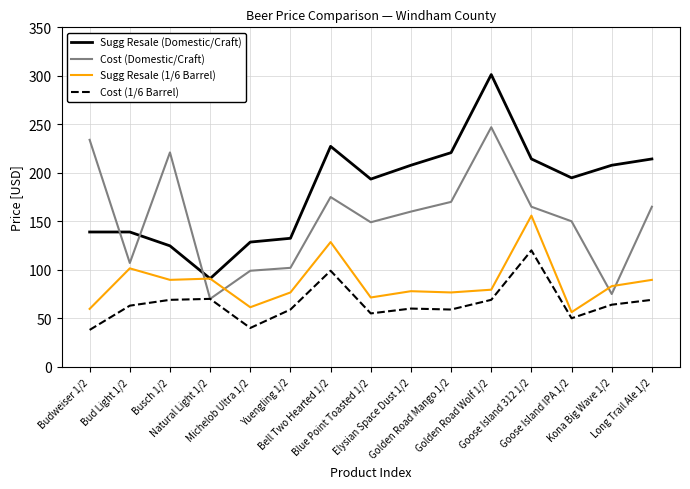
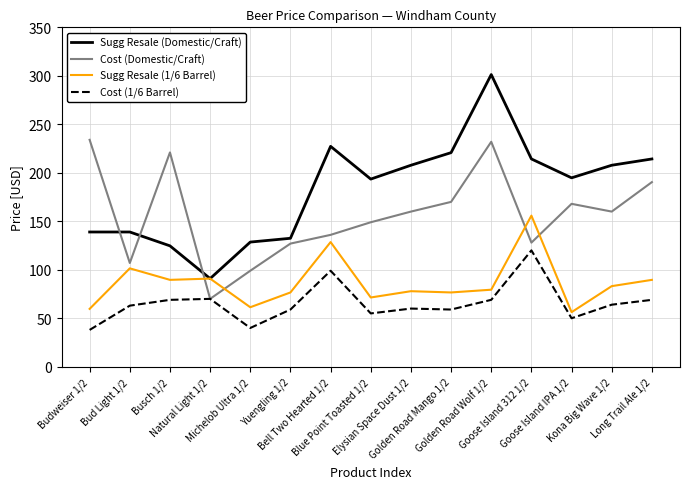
  {
    "Cost (Domestic/Craft)": {
      "Budweiser 1/2": 230,
      "Bud Light 1/2": 110,
      "Busch 1/2": 220,
      "Michelob Ultra 1/2": 100,
-     "Yuengling 1/2": 100,
-     "Bell Two Hearted 1/2": 180,
+     "Yuengling 1/2": 130,
+     "Bell Two Hearted 1/2": 140,
      "Blue Point Toasted 1/2": 150,
      "Elysian Space Dust 1/2": 160,
      "Golden Road Mango 1/2": 170,
-     "Golden Road Wolf 1/2": 250,
-     "Goose Island 312 1/2": 170,
-     "Goose Island IPA 1/2": 150,
-     "Kona Big Wave 1/2": 80,
-     "Long Trail Ale 1/2": 160
+     "Golden Road Wolf 1/2": 230,
+     "Goose Island 312 1/2": 130,
+     "Goose Island IPA 1/2": 170,
+     "Kona Big Wave 1/2": 160,
+     "Long Trail Ale 1/2": 190
    },
    "Sugg Resale (1/6 Barrel)": {
      "Budweiser 1/2": 60,
      "Bud Light 1/2": 100,
      "Busch 1/2": 90,
      "Michelob Ultra 1/2": 60,
      "Yuengling 1/2": 80,
      "Bell Two Hearted 1/2": 130,
      "Blue Point Toasted 1/2": 70,
      "Elysian Space Dust 1/2": 80,
      "Golden Road Mango 1/2": 80,
      "Golden Road Wolf 1/2": 80,
      "Goose Island 312 1/2": 160,
      "Goose Island IPA 1/2": 60,
      "Kona Big Wave 1/2": 80,
      "Long Trail Ale 1/2": 90
    }
  }
